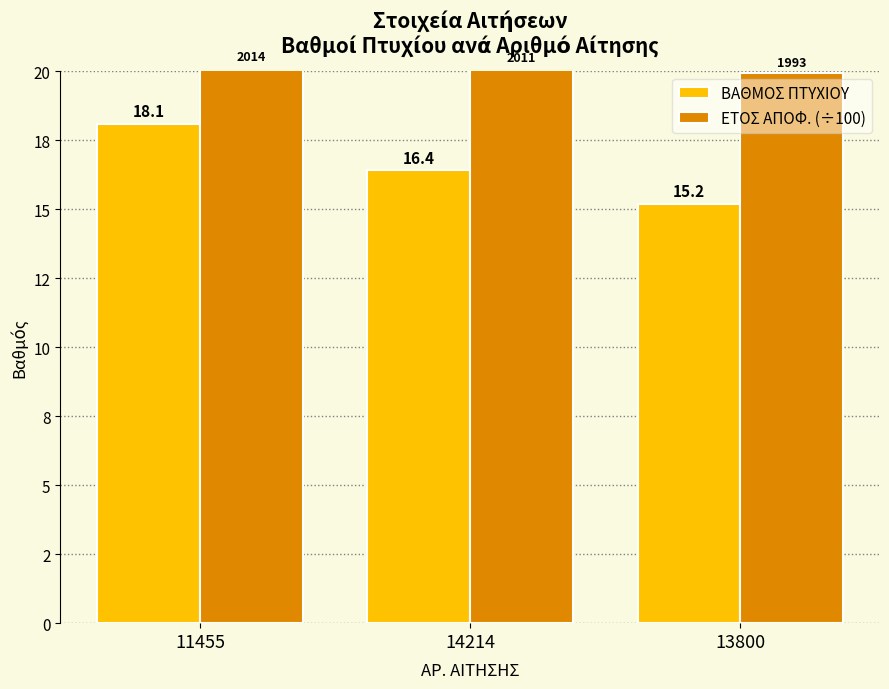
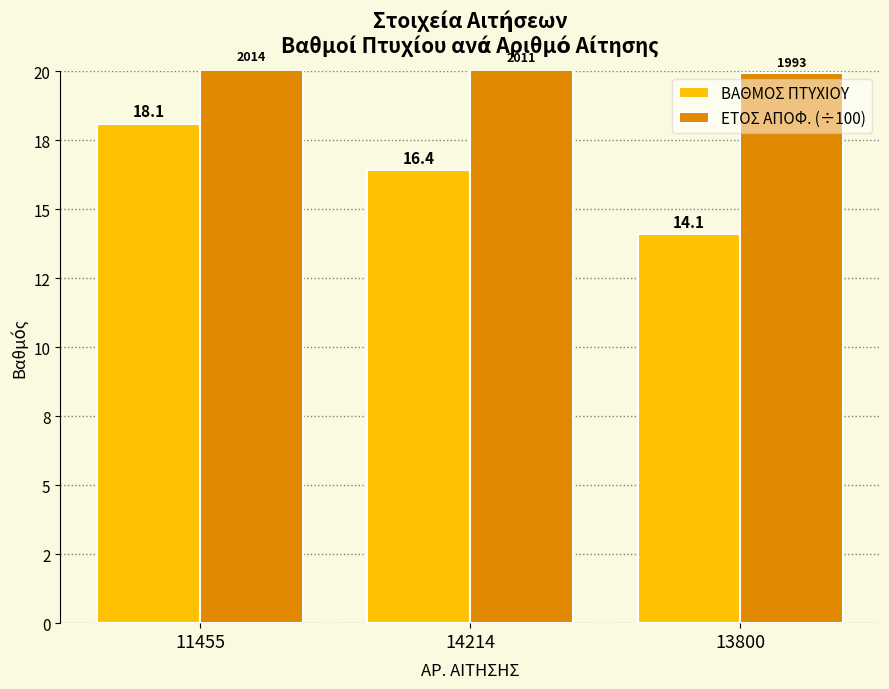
  {
    "ΒΑΘΜΟΣ ΠΤΥΧΙΟΥ": {
      "11455": 18.1,
      "14214": 16.4,
-     "13800": 15.2
+     "13800": 14.1
    }
  }
